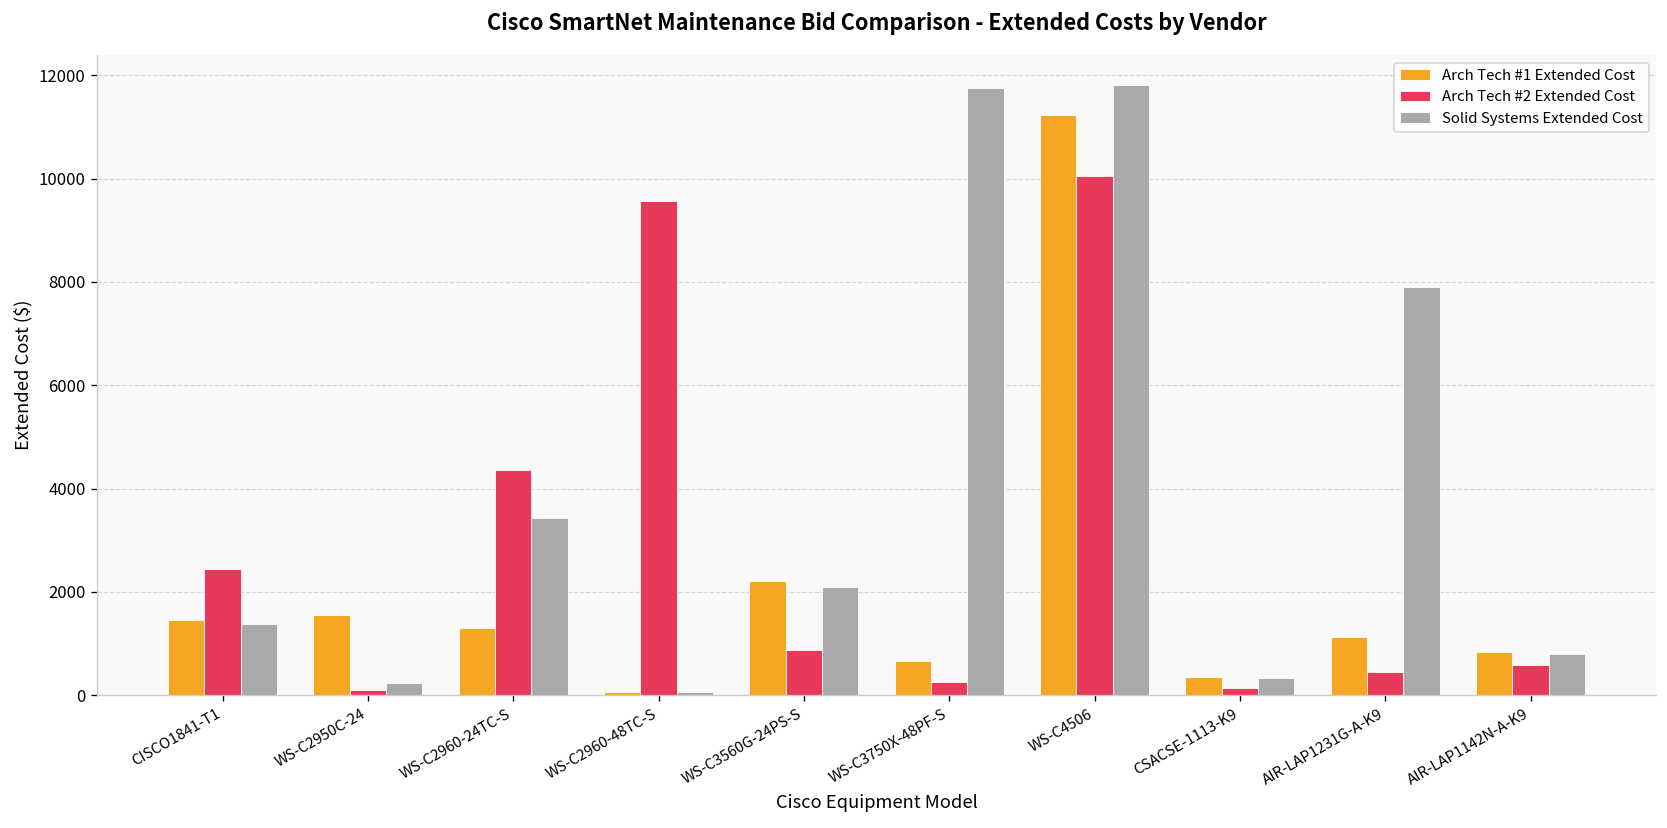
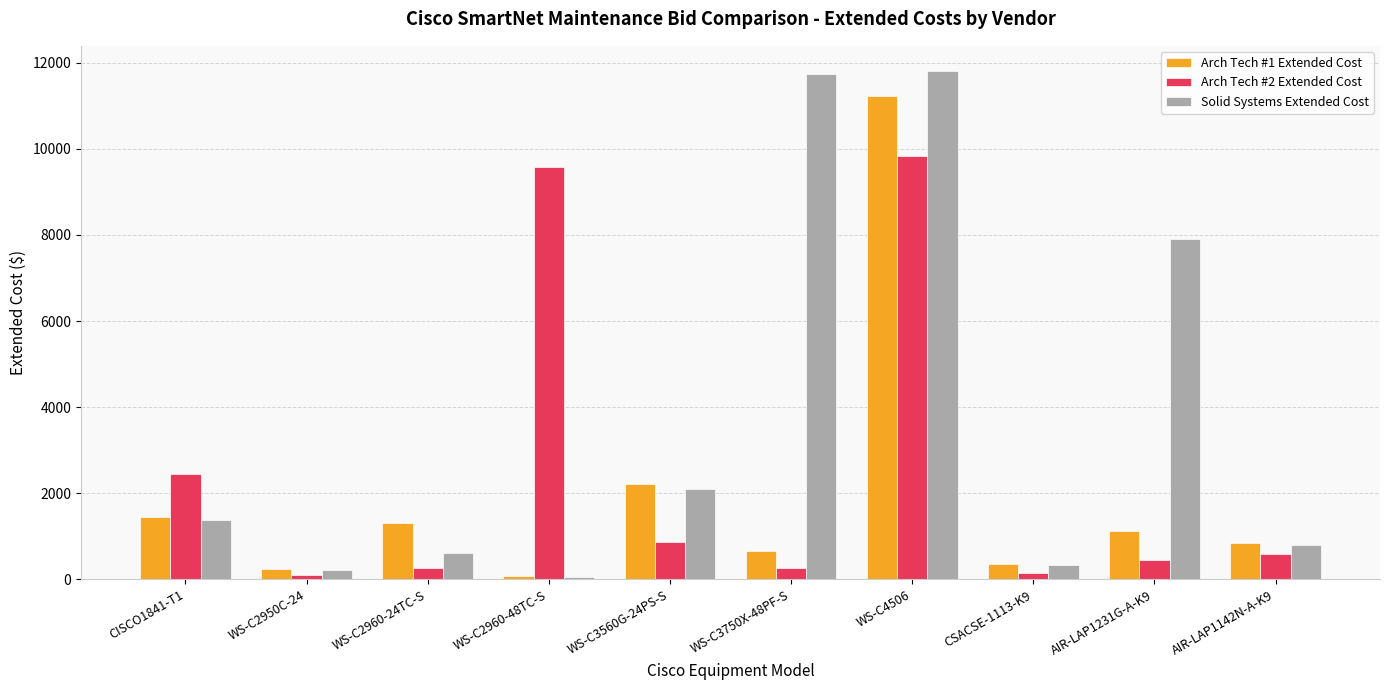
  {
    "Arch Tech #1 Extended Cost": {
      "CISCO1841-T1": 1500,
-     "WS-C2950C-24": 1600,
+     "WS-C2950C-24": 200,
      "WS-C2960-24TC-S": 1300,
      "WS-C2960-48TC-S": 100,
      "WS-C3560G-24PS-S": 2200,
      "WS-C3750X-48PF-S": 700,
      "WS-C4506": 11200,
      "CSACSE-1113-K9": 300,
      "AIR-LAP1231G-A-K9": 1100,
      "AIR-LAP1142N-A-K9": 800
    },
    "Arch Tech #2 Extended Cost": {
      "CISCO1841-T1": 2500,
      "WS-C2950C-24": 100,
-     "WS-C2960-24TC-S": 4400,
+     "WS-C2960-24TC-S": 300,
      "WS-C2960-48TC-S": 9600,
      "WS-C3560G-24PS-S": 900,
      "WS-C3750X-48PF-S": 300,
-     "WS-C4506": 10100,
+     "WS-C4506": 9800,
      "CSACSE-1113-K9": 100,
      "AIR-LAP1231G-A-K9": 400,
      "AIR-LAP1142N-A-K9": 600
    },
    "Solid Systems Extended Cost": {
      "CISCO1841-T1": 1400,
      "WS-C2950C-24": 200,
-     "WS-C2960-24TC-S": 3400,
+     "WS-C2960-24TC-S": 600,
      "WS-C2960-48TC-S": 100,
      "WS-C3560G-24PS-S": 2100,
      "WS-C3750X-48PF-S": 11700,
      "WS-C4506": 11800,
      "CSACSE-1113-K9": 300,
      "AIR-LAP1231G-A-K9": 7900,
      "AIR-LAP1142N-A-K9": 800
    }
  }
